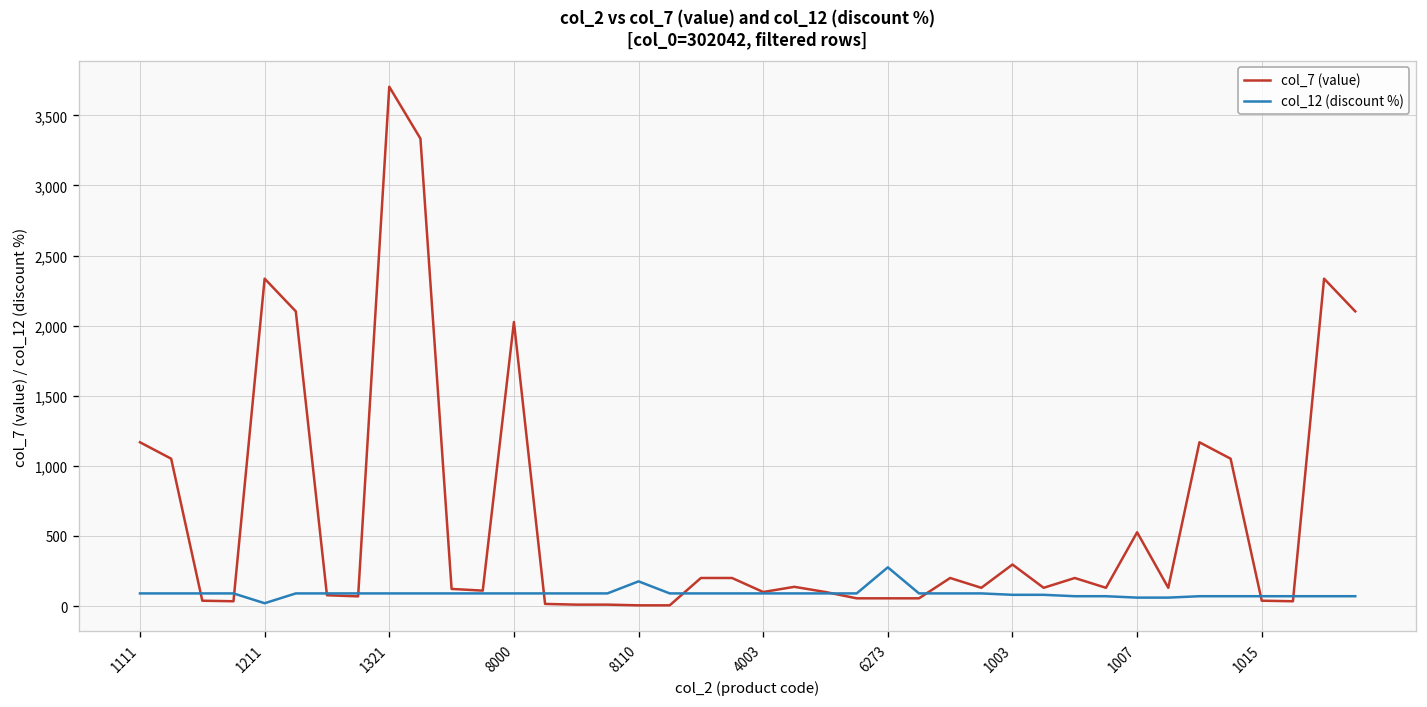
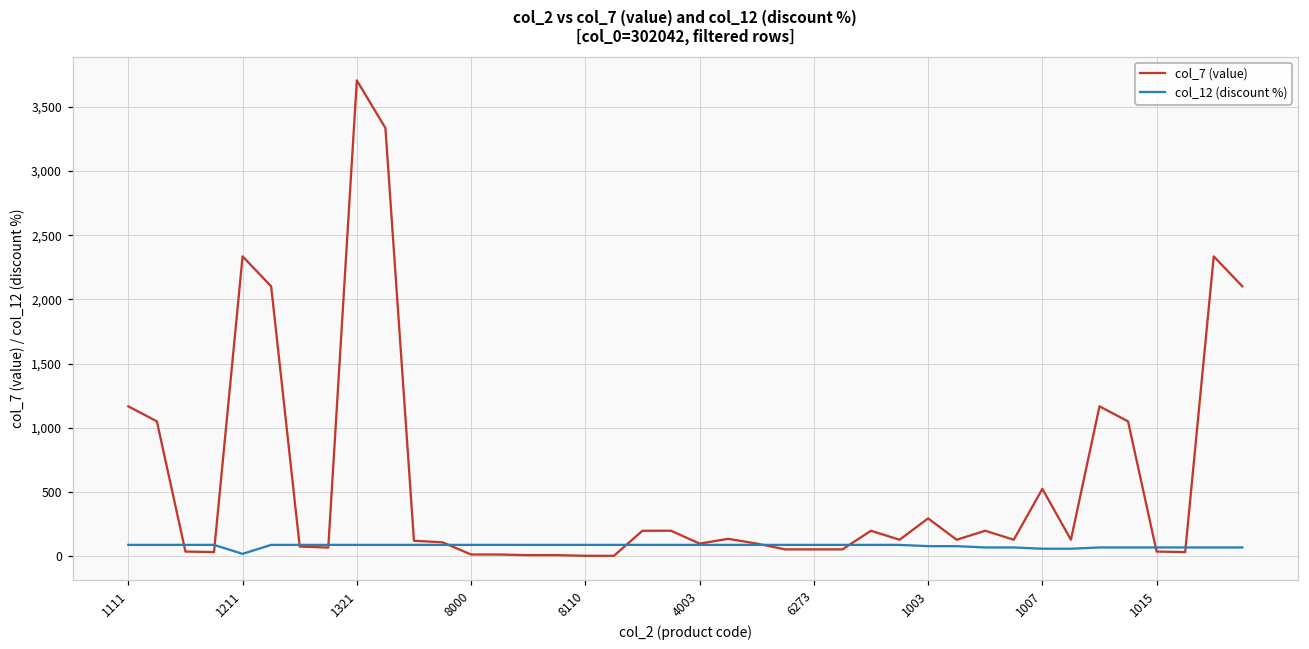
  {
    "col_7 (value)": {
      "1111": "1,170",
      "1211": "2,340",
      "1321": "3,700",
-     "8000": "2,030",
+     "8000": "20",
      "8110": "10",
      "6273": "60",
      "1003": "300",
      "1007": "530",
      "1015": "40"
    },
    "col_12 (discount %)": {
      "1111": "90",
      "1211": "20",
      "1321": "90",
      "8000": "90",
-     "8110": "180",
-     "6273": "280",
+     "8110": "90",
+     "6273": "90",
      "1003": "80",
      "1007": "60",
      "1015": "70"
    }
  }
